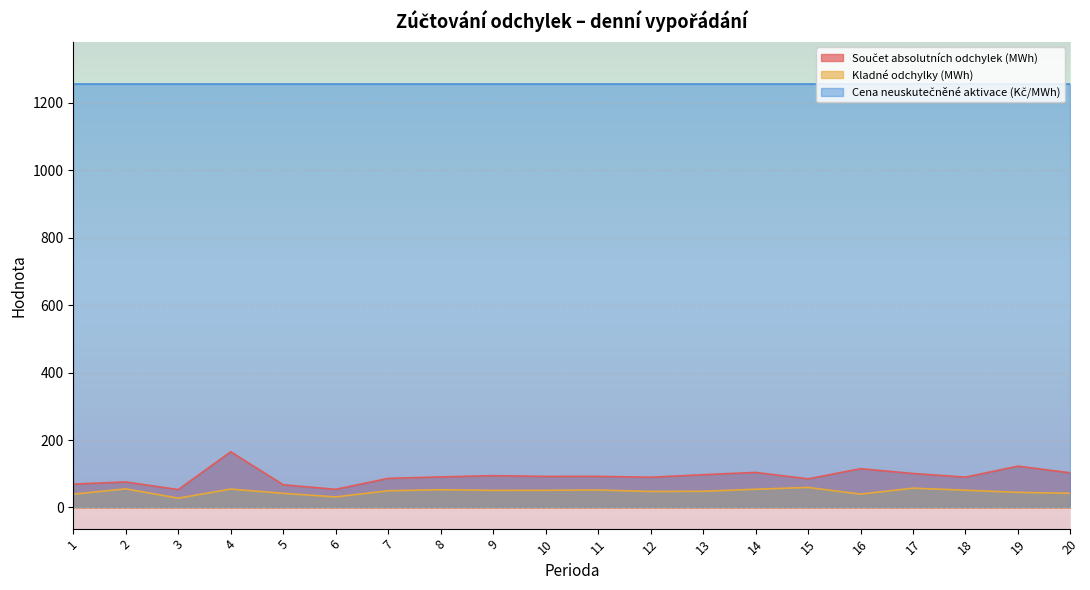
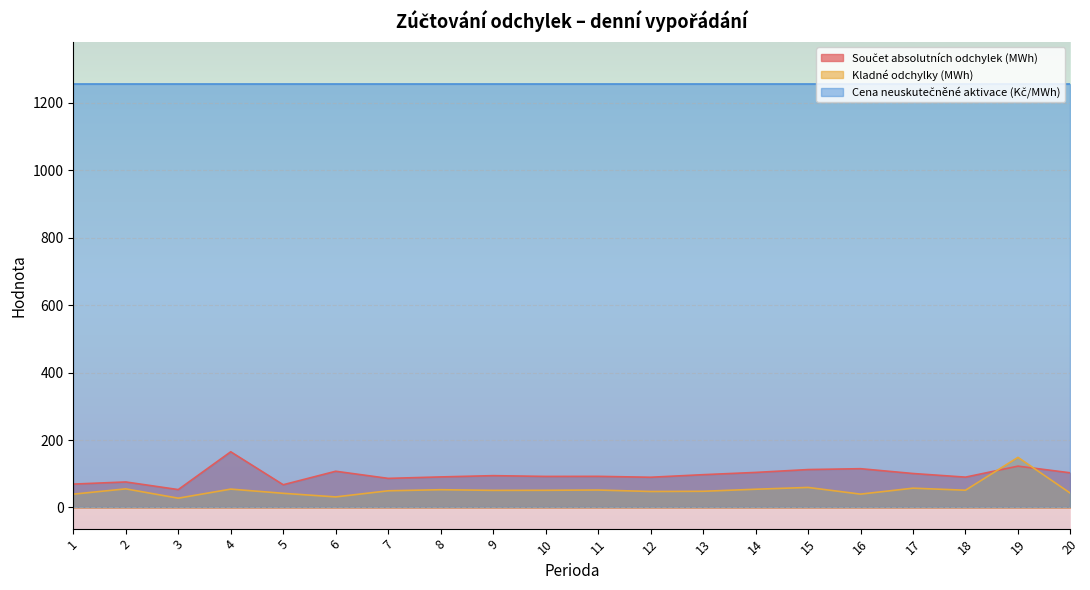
  {
    "Součet absolutních odchylek (MWh)": {
      "1": 70,
      "2": 80,
      "3": 50,
      "4": 170,
      "5": 70,
-     "6": 50,
+     "6": 110,
      "7": 90,
      "8": 90,
      "9": 90,
      "10": 90,
      "11": 90,
      "12": 90,
      "13": 100,
      "14": 100,
-     "15": 80,
+     "15": 110,
      "16": 110,
      "17": 100,
      "18": 90,
      "19": 120,
      "20": 100
    },
    "Kladné odchylky (MWh)": {
      "1": 40,
      "2": 60,
      "3": 30,
      "4": 50,
      "5": 40,
      "6": 30,
      "7": 50,
      "8": 50,
      "9": 50,
      "10": 50,
      "11": 50,
      "12": 50,
      "13": 50,
      "14": 50,
      "15": 60,
      "16": 40,
      "17": 60,
      "18": 50,
-     "19": 40,
+     "19": 150,
      "20": 40
    },
    "Cena neuskutečněné aktivace (Kč/MWh)": {
      "1": 1260,
      "2": 1260,
      "3": 1260,
      "4": 1260,
      "5": 1260,
      "6": 1260,
      "7": 1260,
      "8": 1260,
      "9": 1260,
      "10": 1260,
      "11": 1260,
      "12": 1260,
      "13": 1260,
      "14": 1260,
      "15": 1260,
      "20": 1260
    }
  }
